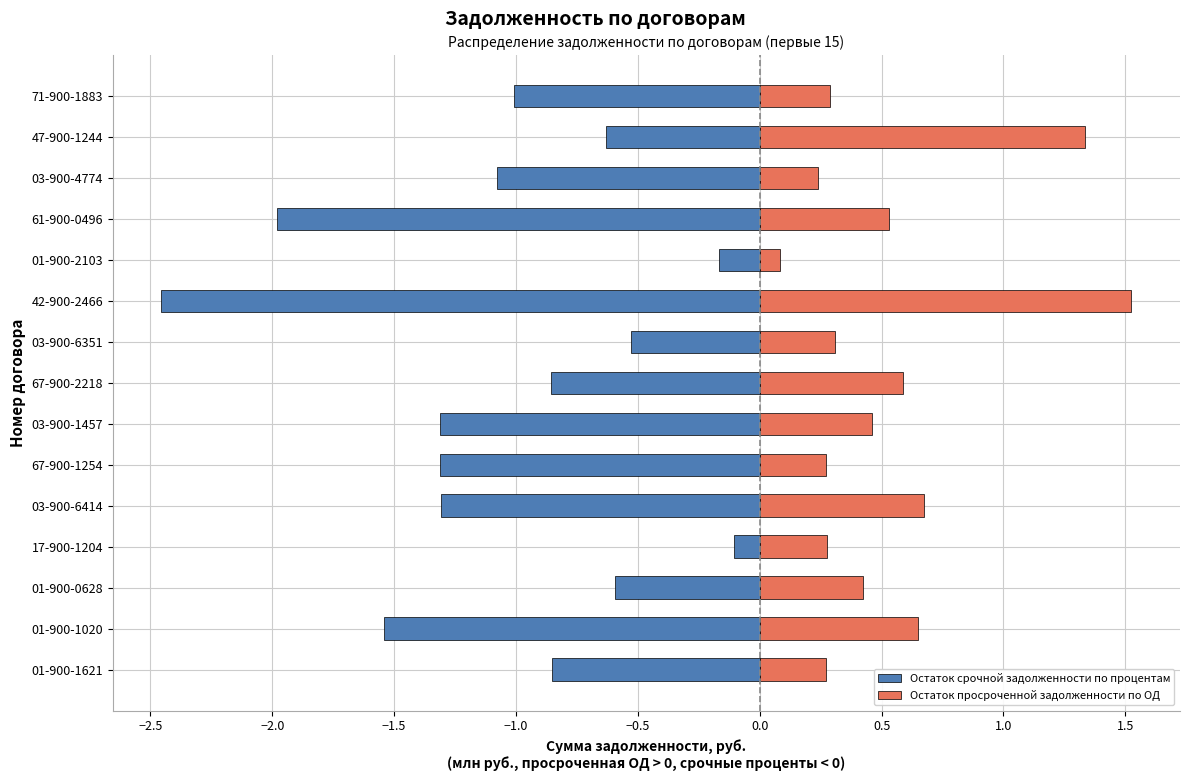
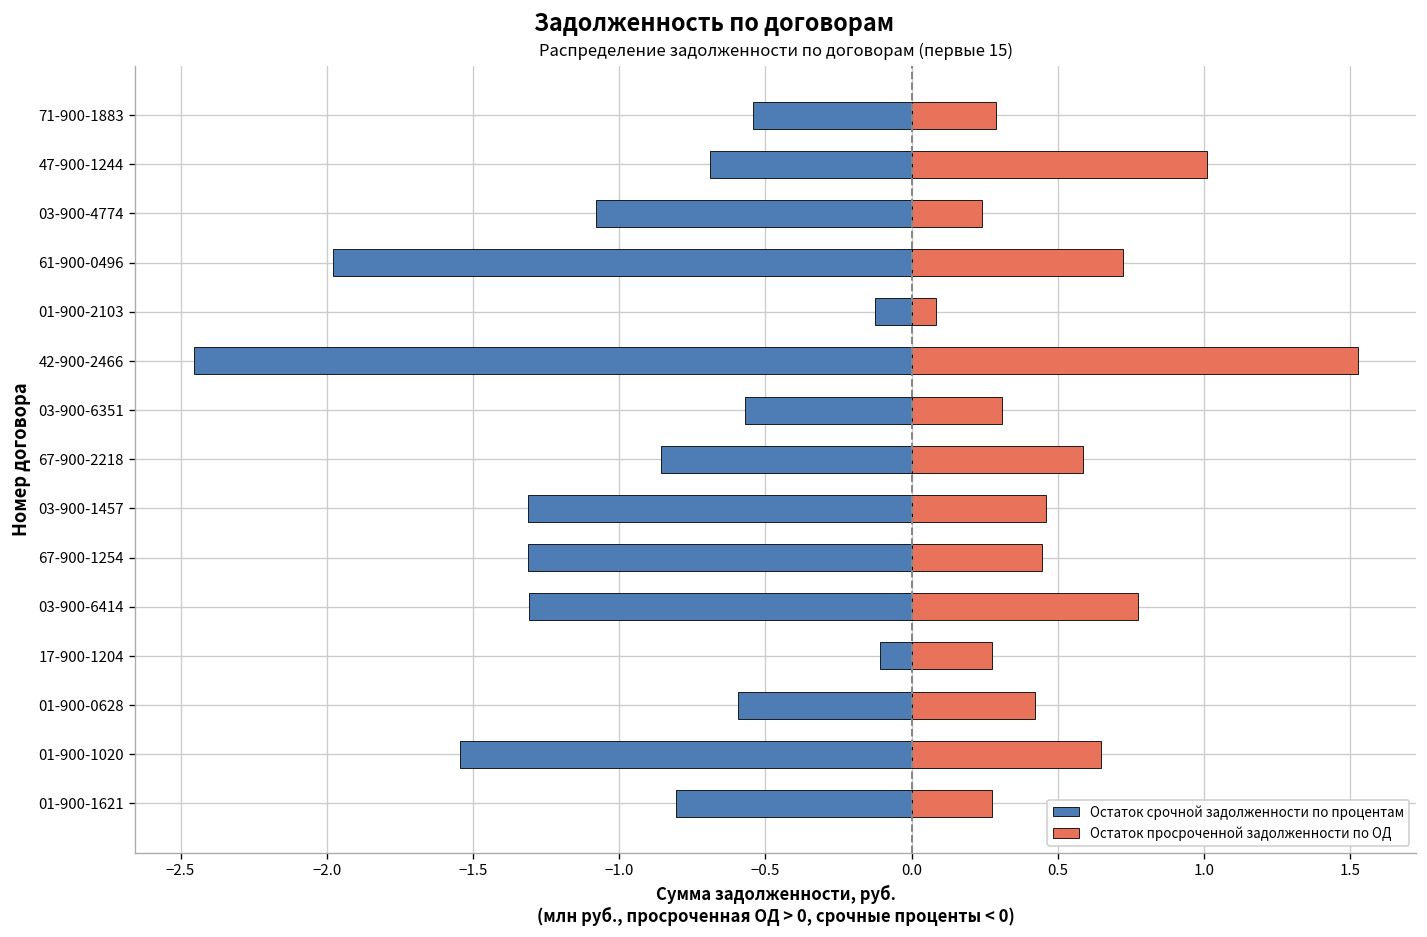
  {
    "Остаток срочной задолженности по процентам": {
-     "71-900-1883": -1.01,
-     "47-900-1244": -0.63,
+     "71-900-1883": -0.54,
+     "47-900-1244": -0.69,
      "03-900-4774": -1.08,
      "61-900-0496": -1.98,
-     "01-900-2103": -0.17,
+     "01-900-2103": -0.13,
      "42-900-2466": -2.45,
-     "03-900-6351": -0.53,
+     "03-900-6351": -0.57,
      "67-900-2218": -0.86,
      "03-900-1457": -1.31,
      "67-900-1254": -1.31,
      "03-900-6414": -1.31,
      "17-900-1204": -0.11,
      "01-900-0628": -0.59,
      "01-900-1020": -1.54,
-     "01-900-1621": -0.85
+     "01-900-1621": -0.81
    },
    "Остаток просроченной задолженности по ОД": {
      "71-900-1883": 0.29,
-     "47-900-1244": 1.34,
+     "47-900-1244": 1.01,
      "03-900-4774": 0.24,
-     "61-900-0496": 0.53,
+     "61-900-0496": 0.72,
      "01-900-2103": 0.08,
      "42-900-2466": 1.53,
      "03-900-6351": 0.31,
      "67-900-2218": 0.59,
      "03-900-1457": 0.46,
-     "67-900-1254": 0.27,
-     "03-900-6414": 0.67,
+     "67-900-1254": 0.45,
+     "03-900-6414": 0.78,
      "17-900-1204": 0.27,
      "01-900-0628": 0.42,
      "01-900-1020": 0.65,
      "01-900-1621": 0.27
    }
  }
